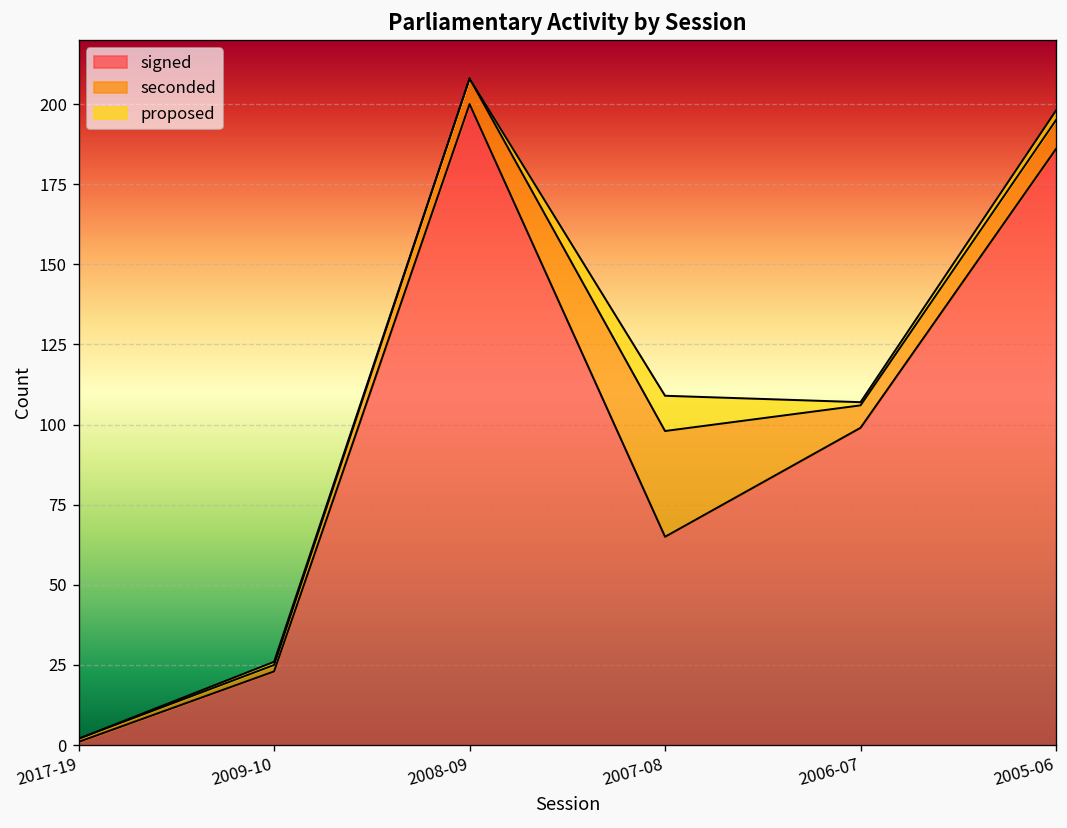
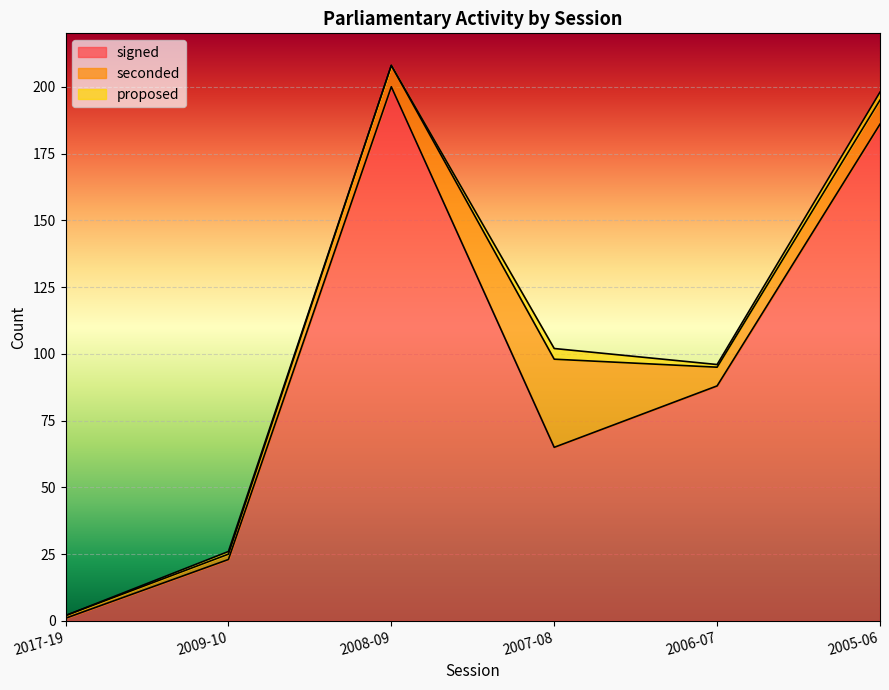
  {
    "signed": {
      "2017-19": 1,
      "2009-10": 23,
      "2008-09": 200,
      "2007-08": 65,
-     "2006-07": 99,
+     "2006-07": 88,
      "2005-06": 186
    },
    "seconded": {
      "2009-10": 2,
      "2007-08": 33,
      "2006-07": 7,
      "2005-06": 9
    },
    "proposed": {
      "2009-10": 1,
-     "2007-08": 11,
+     "2007-08": 4,
      "2006-07": 1,
      "2005-06": 3
    }
  }
